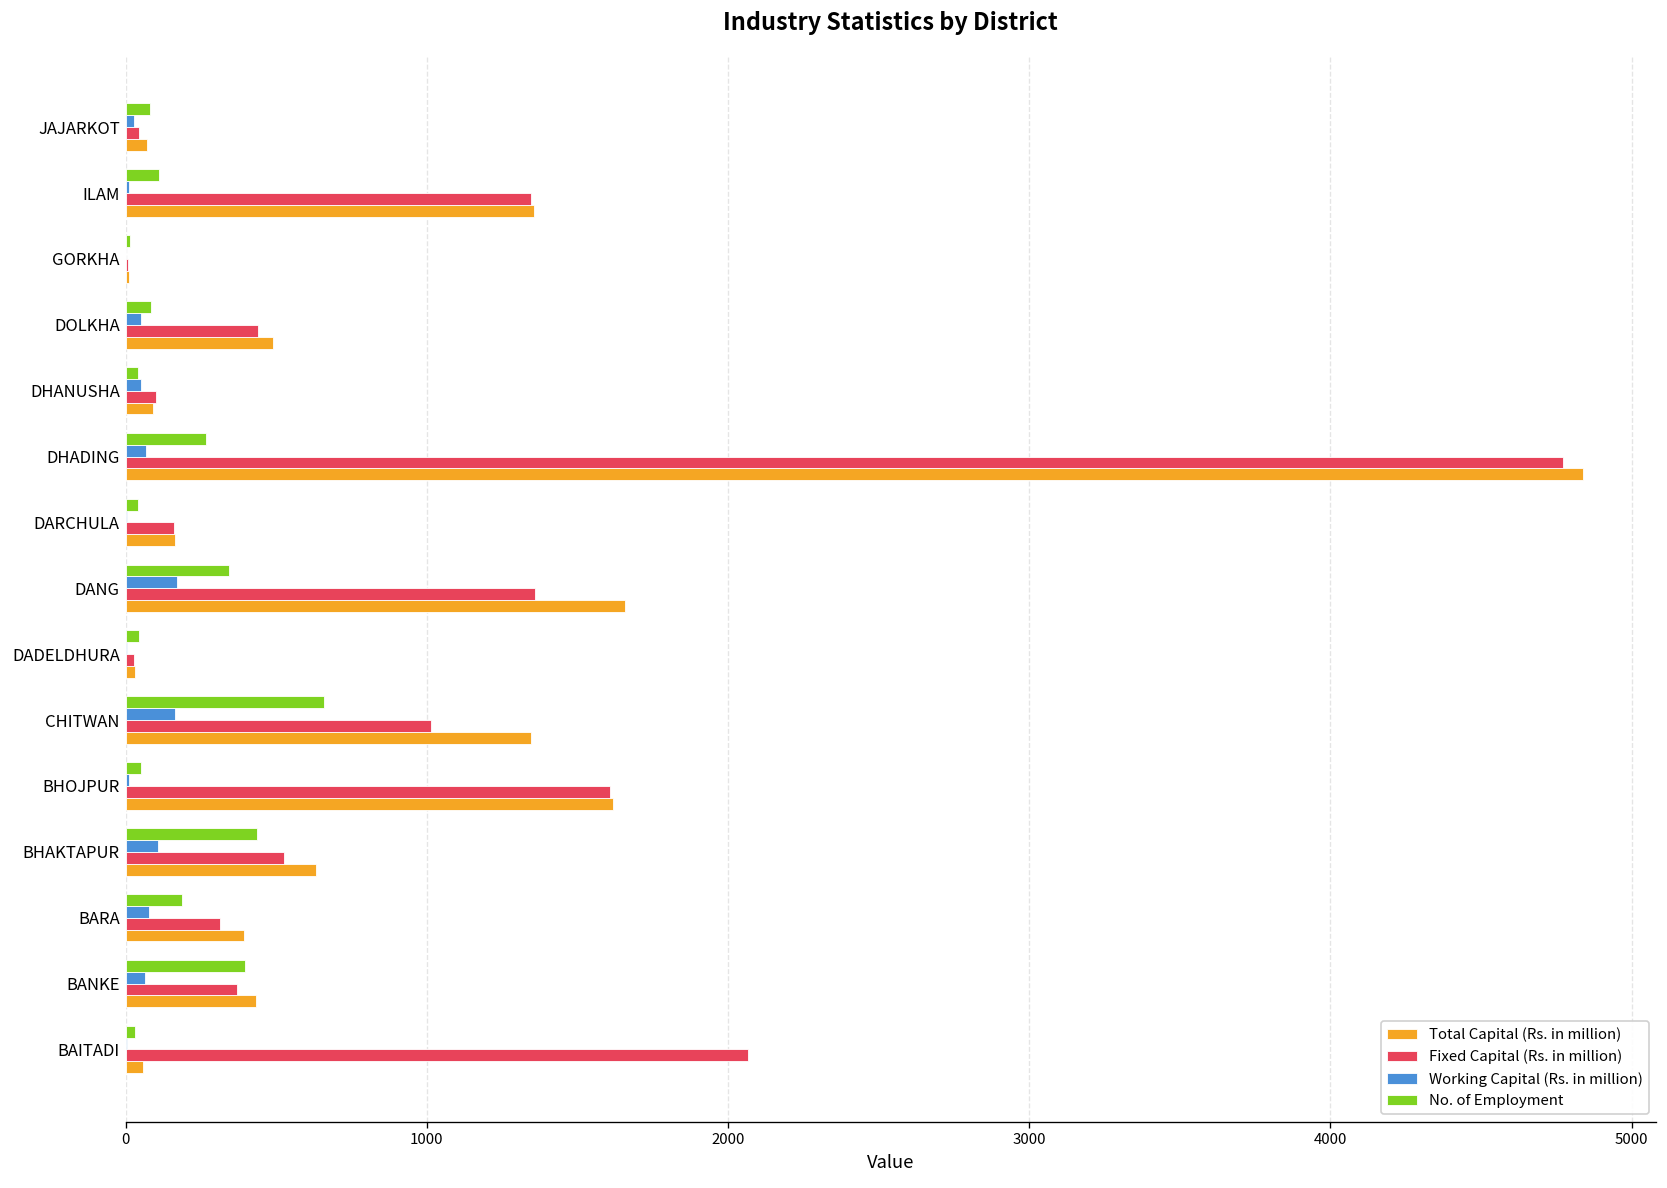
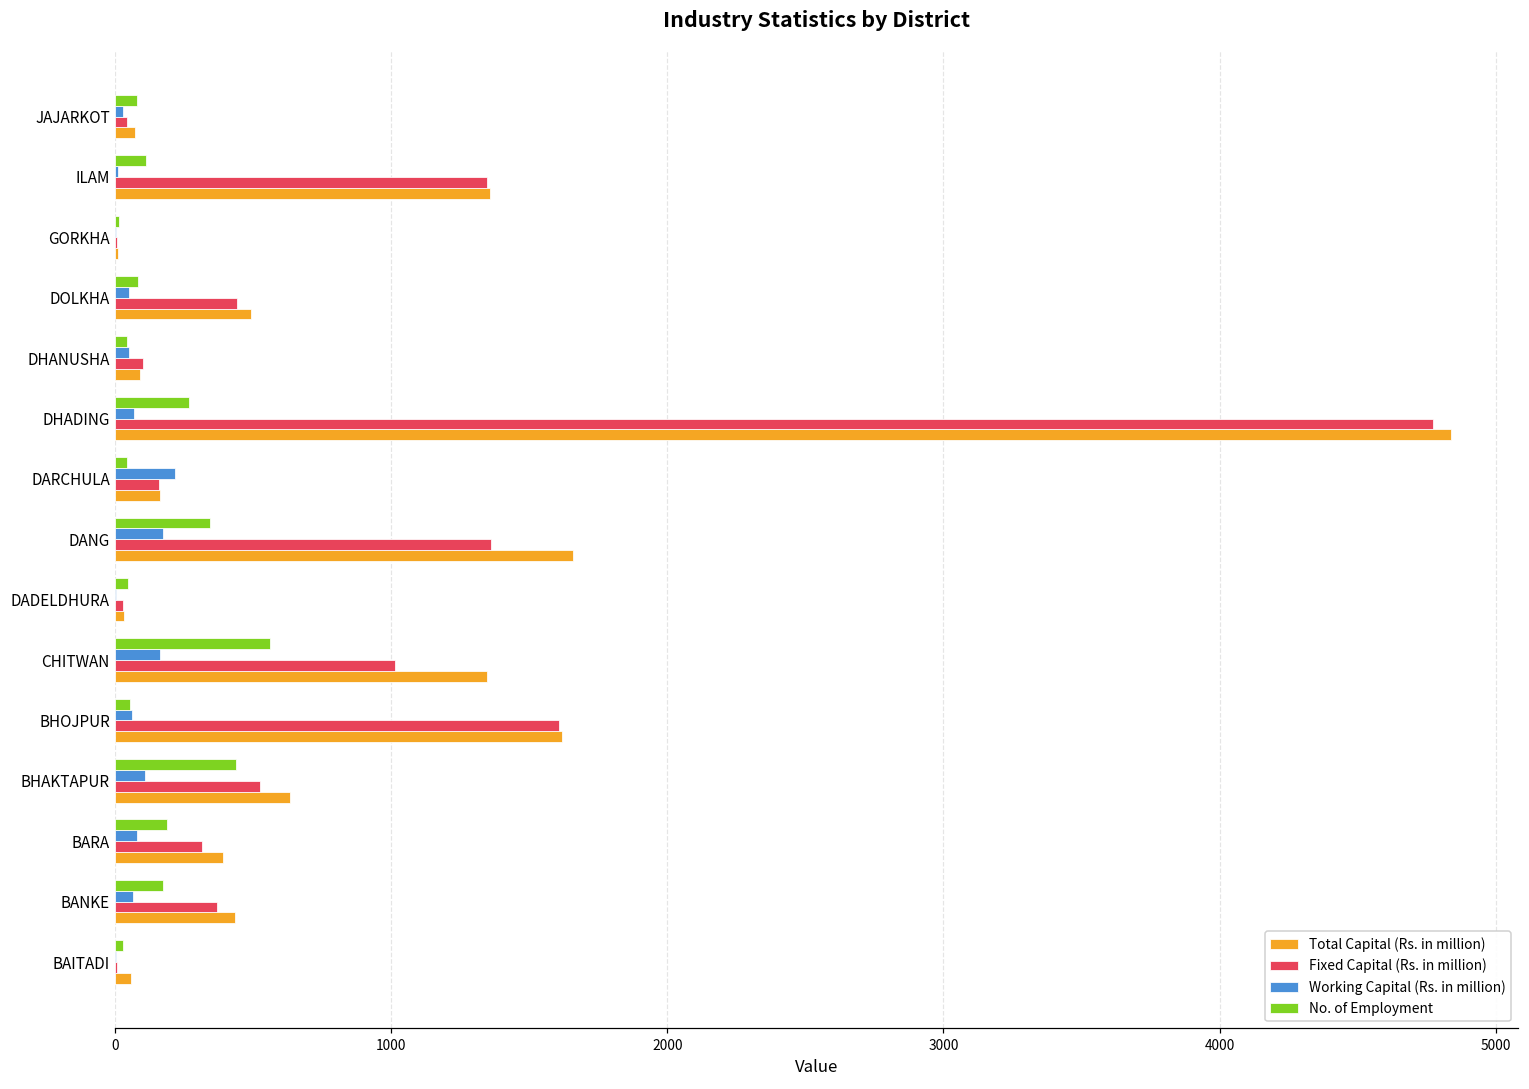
  {
    "Total Capital (Rs. in million)": {
      "JAJARKOT": 70,
      "ILAM": 1360,
      "GORKHA": 10,
      "DOLKHA": 490,
      "DHANUSHA": 90,
      "DHADING": 4840,
      "DARCHULA": 160,
      "DANG": 1660,
      "DADELDHURA": 30,
      "CHITWAN": 1350,
      "BHOJPUR": 1620,
      "BHAKTAPUR": 630,
      "BARA": 390,
      "BANKE": 430,
      "BAITADI": 60
    },
    "Fixed Capital (Rs. in million)": {
      "JAJARKOT": 40,
      "ILAM": 1340,
      "DOLKHA": 440,
      "DHANUSHA": 100,
      "DHADING": 4770,
      "DARCHULA": 160,
      "DANG": 1360,
      "DADELDHURA": 30,
      "CHITWAN": 1010,
      "BHOJPUR": 1610,
      "BHAKTAPUR": 530,
      "BARA": 310,
      "BANKE": 370,
-     "BAITADI": 2060
+     "BAITADI": 10
    },
    "Working Capital (Rs. in million)": {
      "JAJARKOT": 30,
      "ILAM": 10,
      "DOLKHA": 50,
      "DHANUSHA": 50,
      "DHADING": 70,
-     "DARCHULA": 0,
+     "DARCHULA": 220,
      "DANG": 170,
      "CHITWAN": 160,
-     "BHOJPUR": 10,
+     "BHOJPUR": 60,
      "BHAKTAPUR": 110,
      "BARA": 80,
      "BANKE": 60
    },
    "No. of Employment": {
      "JAJARKOT": 80,
      "ILAM": 110,
      "GORKHA": 10,
      "DOLKHA": 80,
      "DHANUSHA": 40,
      "DHADING": 270,
      "DARCHULA": 40,
      "DANG": 340,
      "DADELDHURA": 50,
-     "CHITWAN": 660,
+     "CHITWAN": 560,
      "BHOJPUR": 50,
      "BHAKTAPUR": 440,
      "BARA": 190,
-     "BANKE": 400,
+     "BANKE": 170,
      "BAITADI": 30
    }
  }
